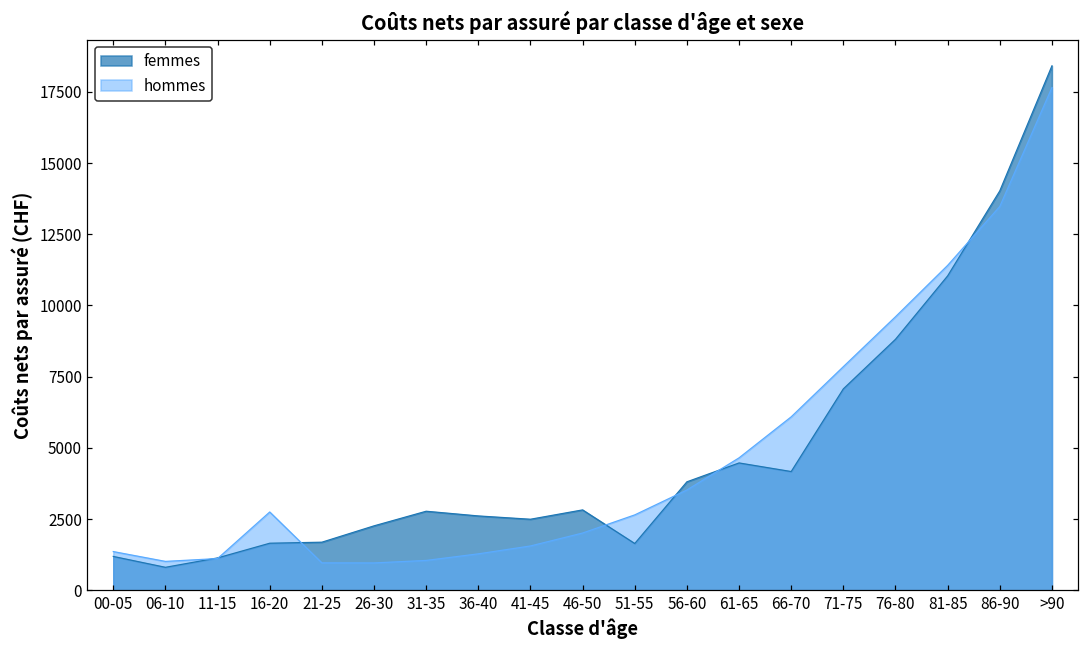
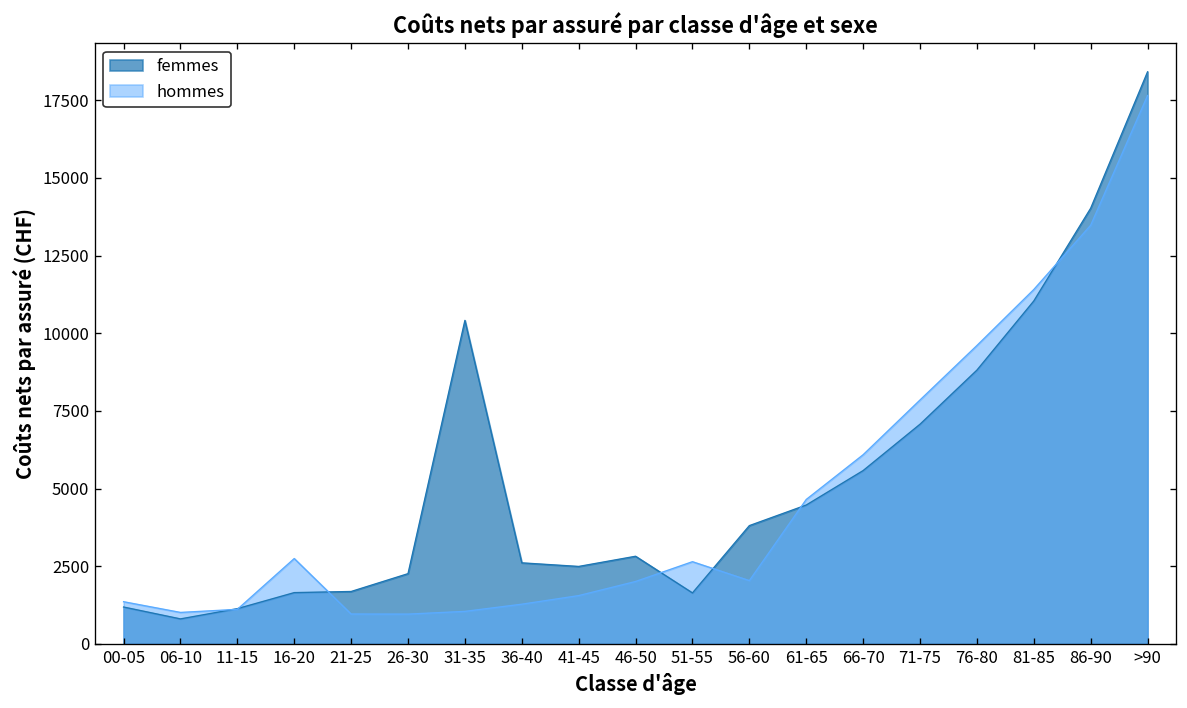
  {
    "femmes": {
      "00-05": 1200,
      "06-10": 800,
      "16-20": 1700,
      "21-25": 1700,
      "26-30": 2300,
-     "31-35": 2800,
+     "31-35": 10400,
      "36-40": 2600,
      "41-45": 2500,
      "46-50": 2800,
      "51-55": 1600,
      "56-60": 3800,
      "61-65": 4500,
-     "66-70": 4200,
+     "66-70": 5600,
      "71-75": 7100,
      "76-80": 8800,
      "81-85": 11000,
      "86-90": 14000,
      ">90": 18400
    },
    "hommes": {
      "00-05": 1400,
      "06-10": 1000,
      "16-20": 2700,
      "21-25": 1000,
      "26-30": 1000,
      "31-35": 1000,
      "36-40": 1300,
      "41-45": 1600,
      "46-50": 2000,
      "51-55": 2600,
-     "56-60": 3500,
+     "56-60": 2000,
      "61-65": 4600,
      "66-70": 6100,
      "71-75": 7900,
      "76-80": 9600,
      "81-85": 11400,
      "86-90": 13500,
      ">90": 17700
    }
  }
